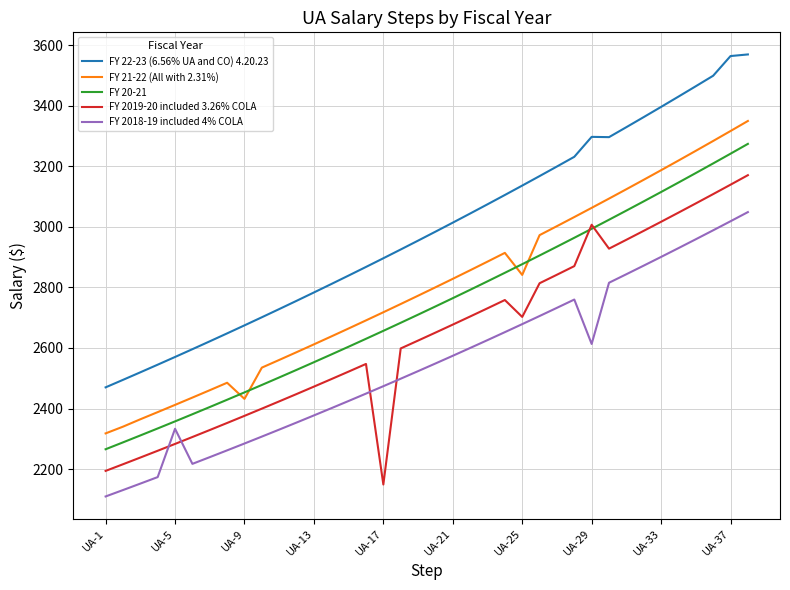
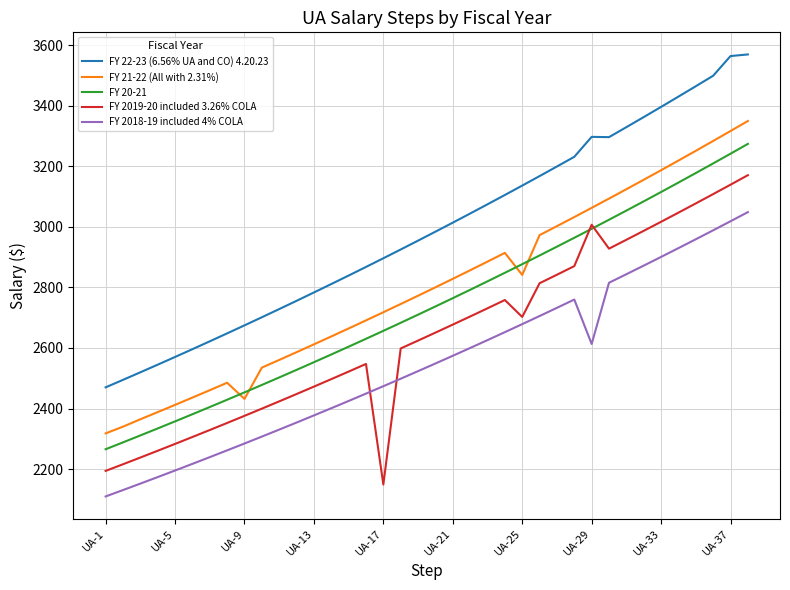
  {
    "FY 22-23 (6.56% UA and CO) 4.20.23": {
      "UA-1": 2470,
      "UA-5": 2570,
      "UA-9": 2670,
      "UA-13": 2780,
      "UA-17": 2900,
      "UA-21": 3010,
      "UA-25": 3140,
      "UA-29": 3300,
      "UA-33": 3400,
      "UA-37": 3560
    },
    "FY 21-22 (All with 2.31%)": {
      "UA-1": 2320,
      "UA-5": 2410,
      "UA-9": 2430,
      "UA-13": 2610,
      "UA-17": 2720,
      "UA-21": 2830,
      "UA-25": 2840,
      "UA-29": 3060,
      "UA-33": 3190,
      "UA-37": 3320
    },
    "FY 20-21": {
      "UA-1": 2270,
      "UA-5": 2360,
      "UA-9": 2450,
      "UA-13": 2550,
      "UA-17": 2660,
      "UA-21": 2760,
      "UA-25": 2880,
      "UA-29": 2990,
      "UA-33": 3110,
      "UA-37": 3240
    },
    "FY 2019-20 included 3.26% COLA": {
      "UA-1": 2190,
      "UA-5": 2280,
      "UA-9": 2380,
      "UA-13": 2470,
      "UA-17": 2150,
      "UA-21": 2680,
      "UA-25": 2700,
      "UA-29": 3010,
      "UA-33": 3020,
      "UA-37": 3140
    },
    "FY 2018-19 included 4% COLA": {
      "UA-1": 2110,
-     "UA-5": 2330,
+     "UA-5": 2200,
      "UA-9": 2280,
      "UA-13": 2380,
      "UA-17": 2470,
      "UA-21": 2570,
      "UA-25": 2680,
      "UA-29": 2610,
      "UA-33": 2900,
      "UA-37": 3020
    }
  }
